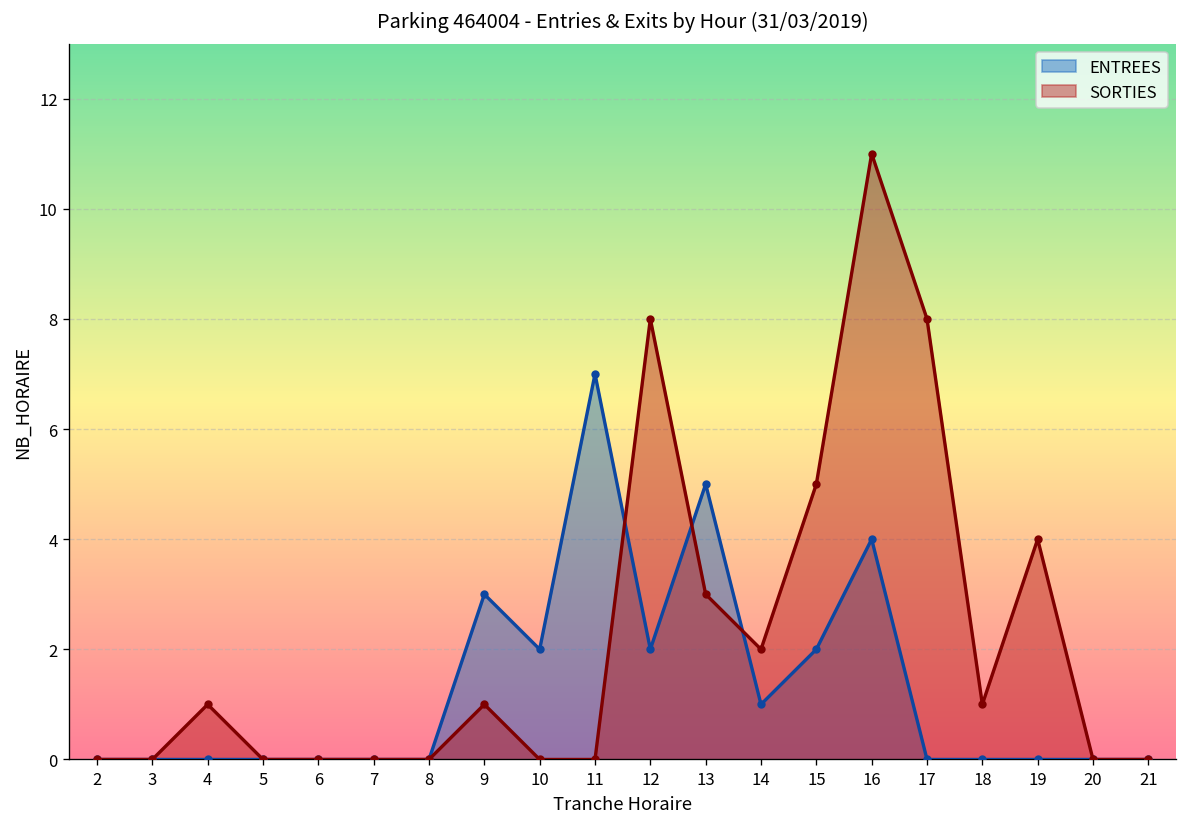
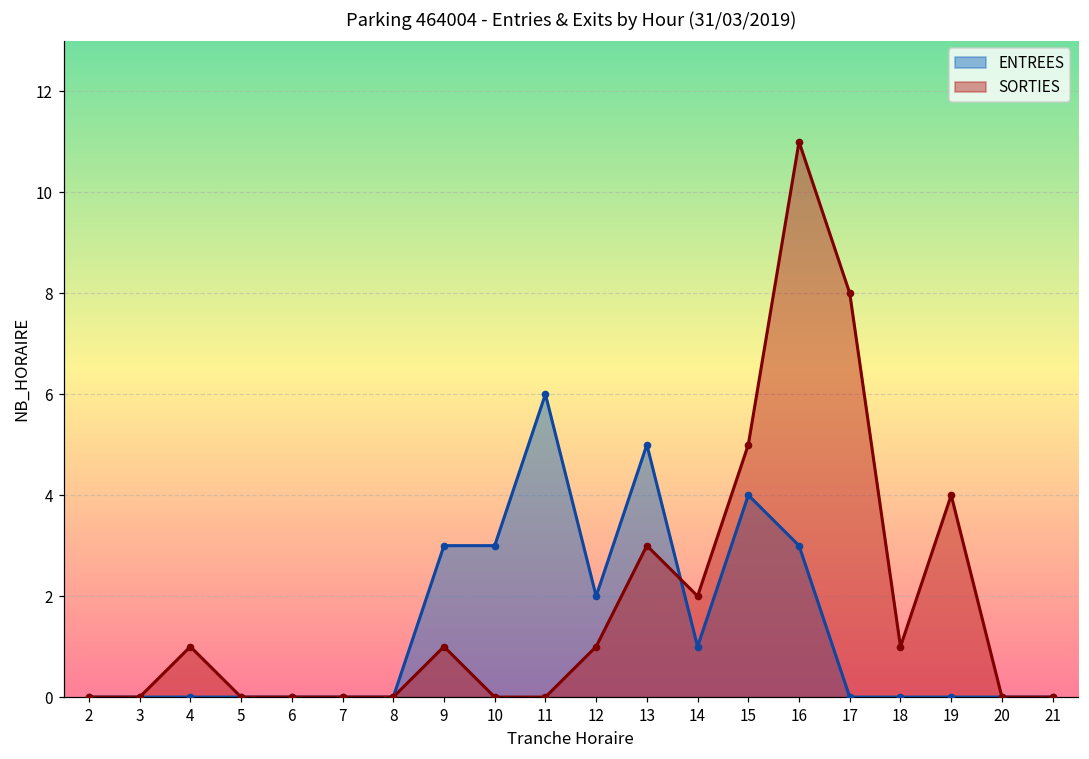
  {
    "ENTREES": {
      "4": 0,
      "9": 3,
-     "10": 2,
-     "11": 7,
+     "10": 3,
+     "11": 6,
      "12": 2,
      "13": 5,
      "14": 1,
-     "15": 2,
-     "16": 4,
+     "15": 4,
+     "16": 3,
      "17": 0,
      "18": 0,
      "19": 0
    },
    "SORTIES": {
      "4": 1,
      "9": 1,
      "10": 0,
      "11": 0,
-     "12": 8,
+     "12": 1,
      "13": 3,
      "14": 2,
      "15": 5,
      "16": 11,
      "17": 8,
      "18": 1,
      "19": 4
    }
  }
